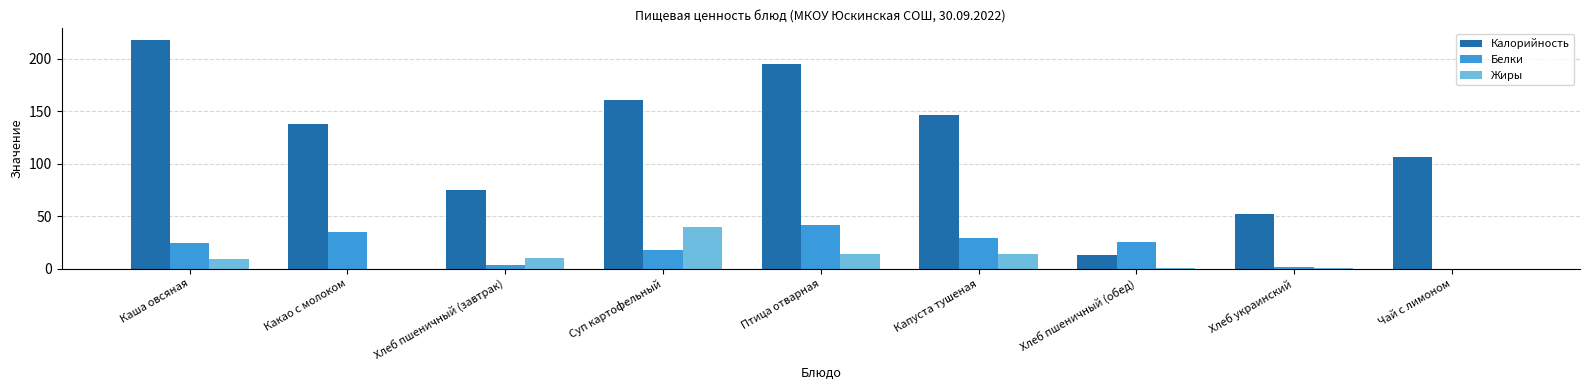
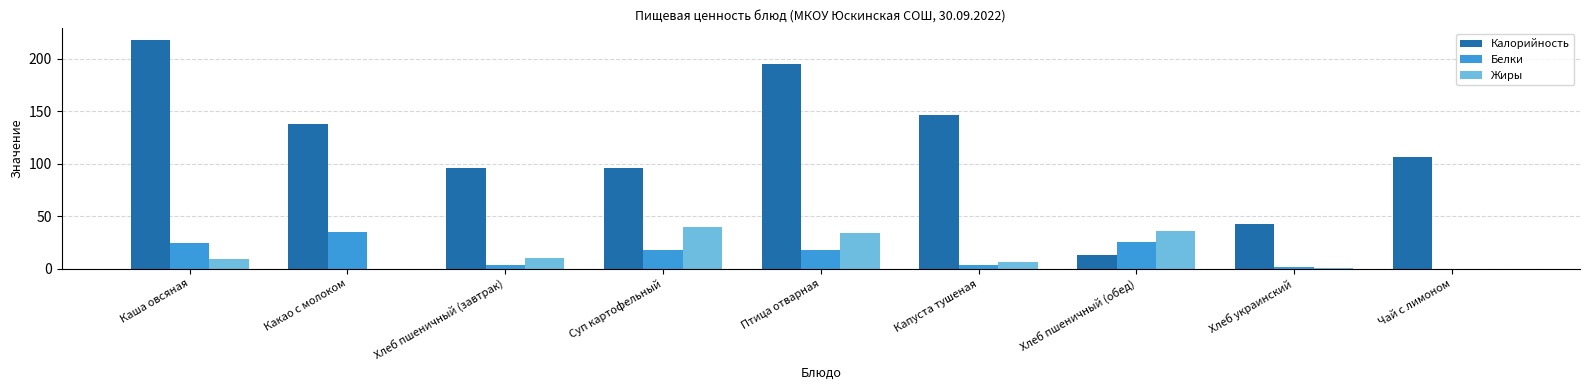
  {
    "Калорийность": {
      "Каша овсяная": 218,
      "Какао с молоком": 138,
-     "Хлеб пшеничный (завтрак)": 75,
-     "Суп картофельный": 161,
+     "Хлеб пшеничный (завтрак)": 96,
+     "Суп картофельный": 96,
      "Птица отварная": 195,
      "Капуста тушеная": 146,
      "Хлеб пшеничный (обед)": 13,
-     "Хлеб украинский": 52,
+     "Хлеб украинский": 43,
      "Чай с лимоном": 106
    },
    "Белки": {
      "Каша овсяная": 24,
      "Какао с молоком": 35,
      "Хлеб пшеничный (завтрак)": 3,
      "Суп картофельный": 17,
-     "Птица отварная": 41,
-     "Капуста тушеная": 30,
+     "Птица отварная": 18,
+     "Капуста тушеная": 4,
      "Хлеб пшеничный (обед)": 25,
      "Чай с лимоном": 0
    },
    "Жиры": {
      "Каша овсяная": 10,
      "Какао с молоком": 0,
      "Хлеб пшеничный (завтрак)": 10,
      "Суп картофельный": 40,
-     "Птица отварная": 14,
-     "Капуста тушеная": 14,
-     "Хлеб пшеничный (обед)": 0,
+     "Птица отварная": 34,
+     "Капуста тушеная": 6,
+     "Хлеб пшеничный (обед)": 36,
      "Чай с лимоном": 0
    }
  }
